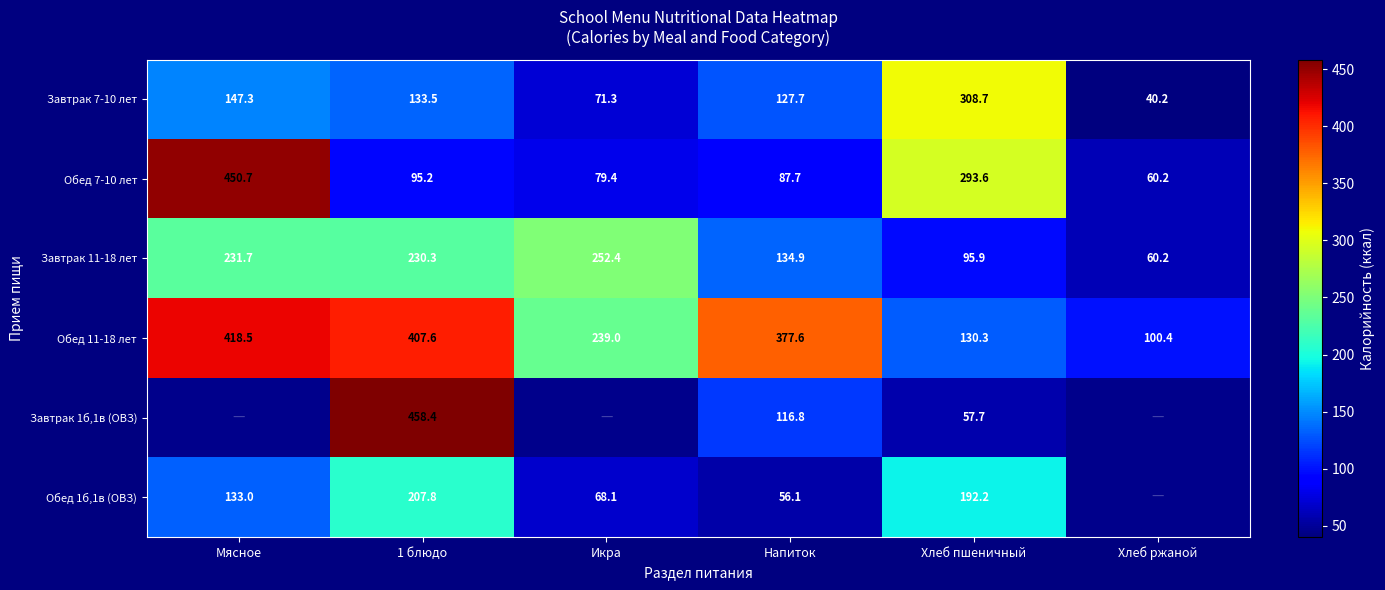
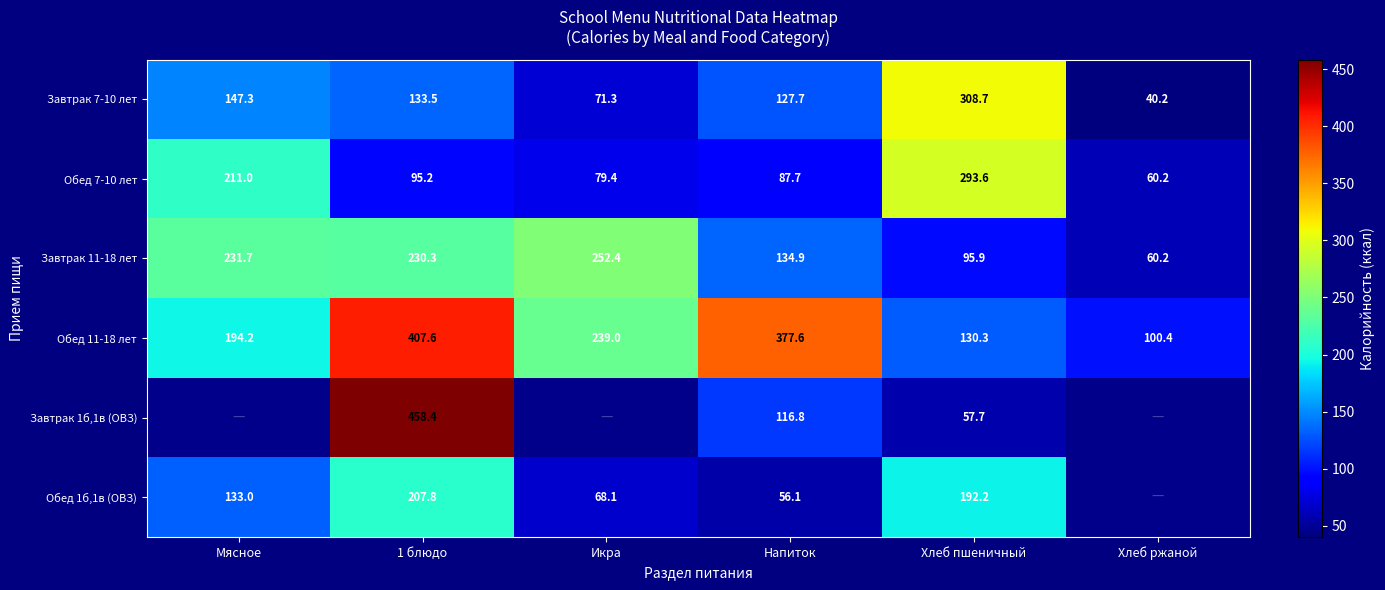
  {
    "Завтрак 7-10 лет": {
      "Мясное": 147.3,
      "1 блюдо": 133.5,
      "Икра": 71.3,
      "Напиток": 127.7,
      "Хлеб пшеничный": 308.7,
      "Хлеб ржаной": 40.2
    },
    "Обед 7-10 лет": {
-     "Мясное": 450.7,
+     "Мясное": 211.0,
      "1 блюдо": 95.2,
      "Икра": 79.4,
      "Напиток": 87.7,
      "Хлеб пшеничный": 293.6,
      "Хлеб ржаной": 60.2
    },
    "Завтрак 11-18 лет": {
      "Мясное": 231.7,
      "1 блюдо": 230.3,
      "Икра": 252.4,
      "Напиток": 134.9,
      "Хлеб пшеничный": 95.9,
      "Хлеб ржаной": 60.2
    },
    "Обед 11-18 лет": {
-     "Мясное": 418.5,
+     "Мясное": 194.2,
      "1 блюдо": 407.6,
      "Икра": 239.0,
      "Напиток": 377.6,
      "Хлеб пшеничный": 130.3,
      "Хлеб ржаной": 100.4
    },
    "Завтрак 1б,1в (ОВЗ)": {
      "1 блюдо": 458.4,
      "Напиток": 116.8,
      "Хлеб пшеничный": 57.7
    },
    "Обед 1б,1в (ОВЗ)": {
      "Мясное": 133.0,
      "1 блюдо": 207.8,
      "Икра": 68.1,
      "Напиток": 56.1,
      "Хлеб пшеничный": 192.2
    }
  }
